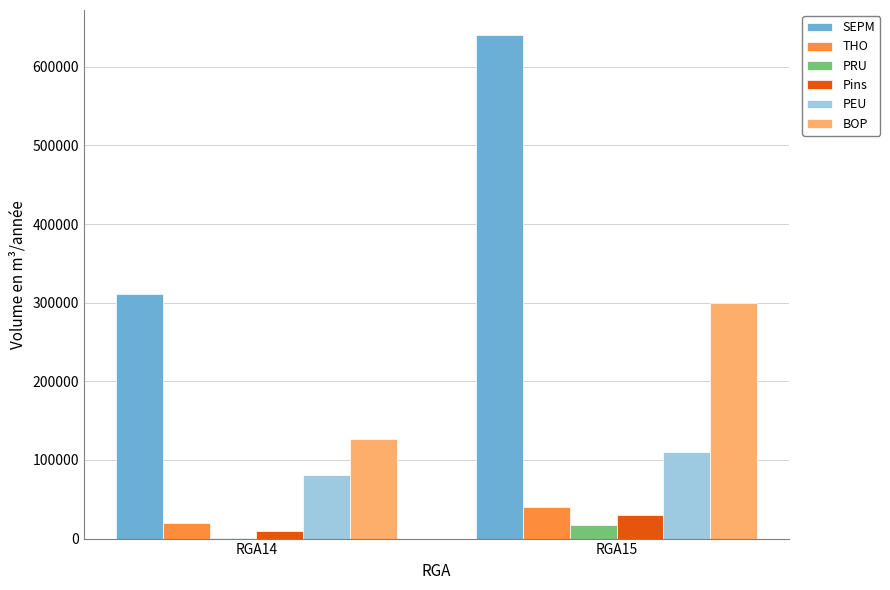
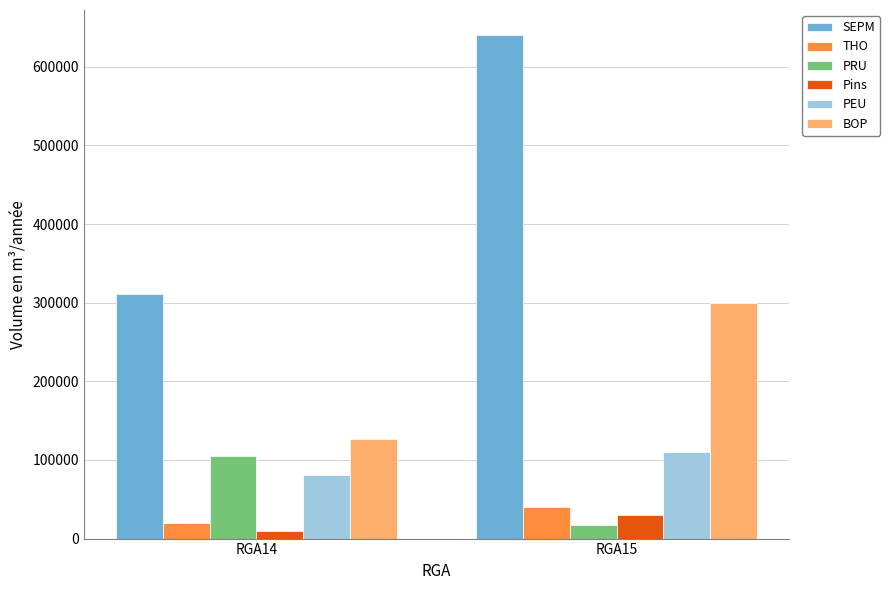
  {
    "PRU": {
-     "RGA14": 0,
+     "RGA14": 100000,
      "RGA15": 20000
    },
    "Pins": {
      "RGA14": 10000,
      "RGA15": 30000
    }
  }
